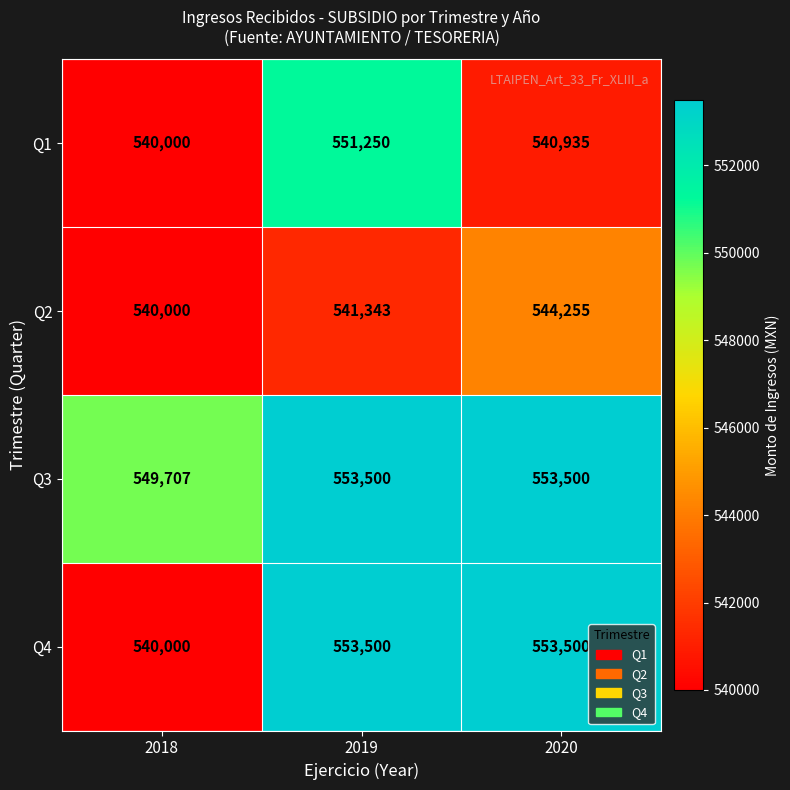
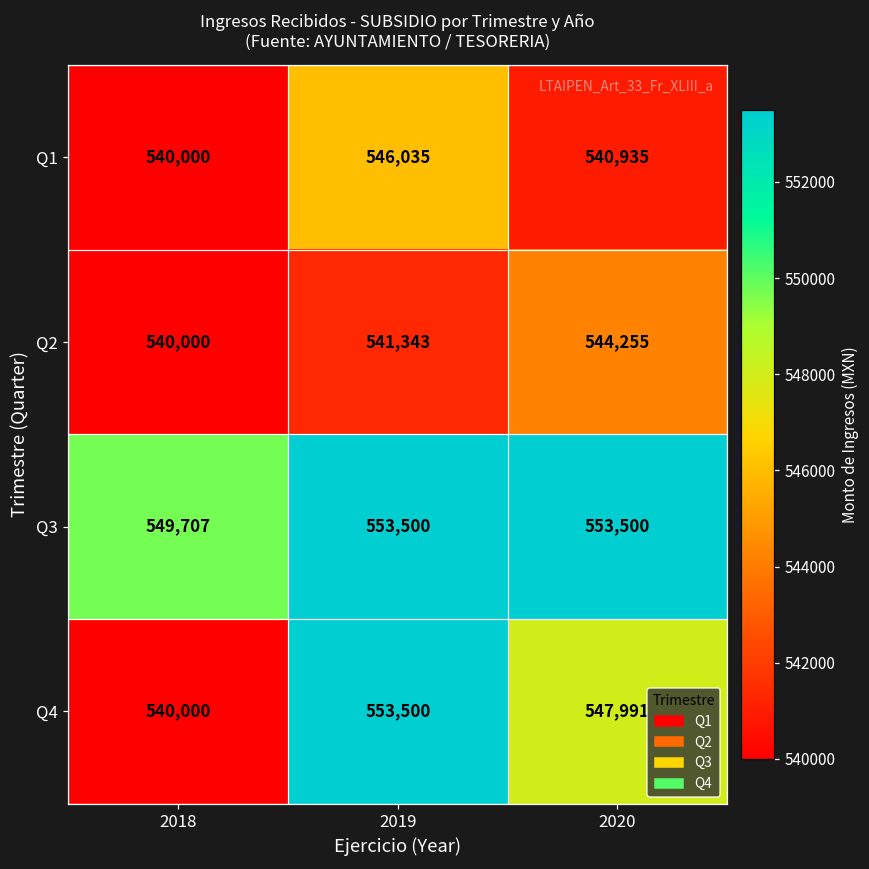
  {
    "Q1": {
      "2018": "540,000",
-     "2019": "551,250"
+     "2019": "546,035"
    },
    "Q2": {
      "2018": "540,000",
      "2019": "541,343",
      "2020": "544,255"
    },
    "Q3": {
      "2018": "549,707",
      "2019": "553,500",
      "2020": "553,500"
    },
    "Q4": {
      "2018": "540,000",
      "2019": "553,500",
-     "2020": "553,500"
+     "2020": "547,991"
    }
  }
